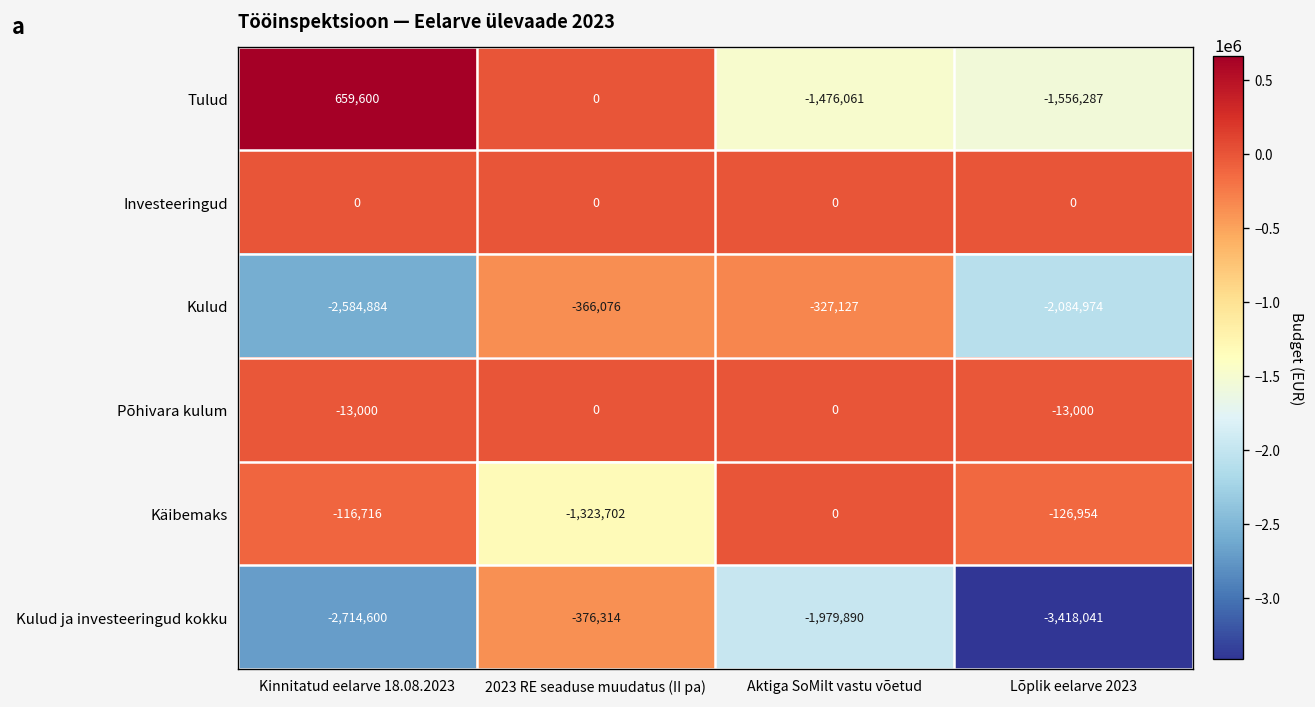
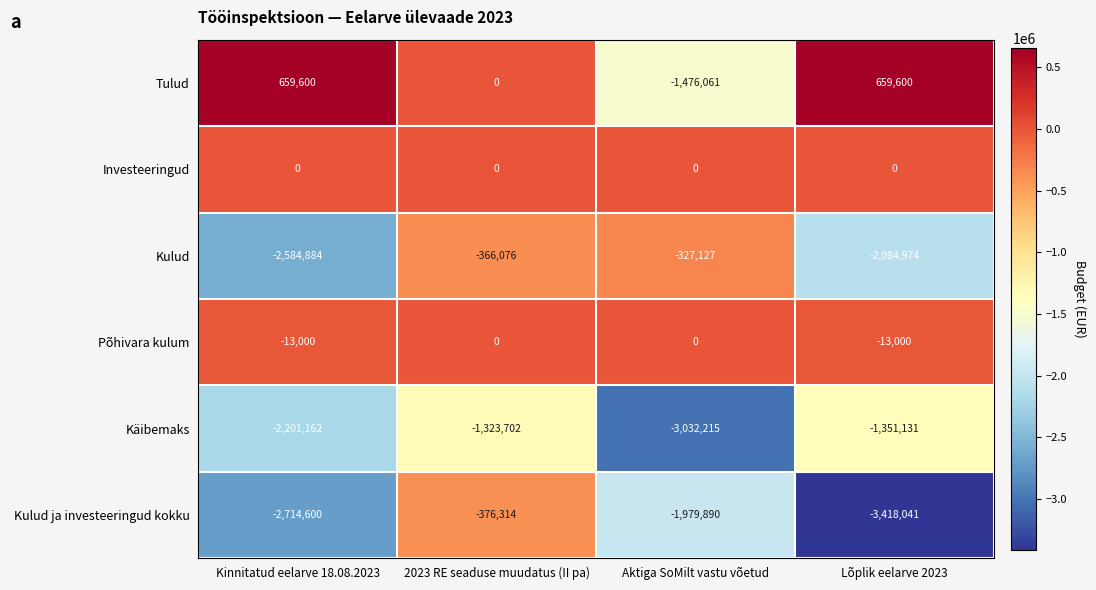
  {
    "Tulud": {
      "Kinnitatud eelarve 18.08.2023": "659,600",
      "2023 RE seaduse muudatus (II pa)": "0",
      "Aktiga SoMilt vastu võetud": "-1,476,061",
-     "Lõplik eelarve 2023": "-1,556,287"
+     "Lõplik eelarve 2023": "659,600"
    },
    "Investeeringud": {
      "Kinnitatud eelarve 18.08.2023": "0",
      "2023 RE seaduse muudatus (II pa)": "0",
      "Aktiga SoMilt vastu võetud": "0",
      "Lõplik eelarve 2023": "0"
    },
    "Kulud": {
      "Kinnitatud eelarve 18.08.2023": "-2,584,884",
      "2023 RE seaduse muudatus (II pa)": "-366,076",
      "Aktiga SoMilt vastu võetud": "-327,127",
      "Lõplik eelarve 2023": "-2,084,974"
    },
    "Põhivara kulum": {
      "Kinnitatud eelarve 18.08.2023": "-13,000",
      "2023 RE seaduse muudatus (II pa)": "0",
      "Aktiga SoMilt vastu võetud": "0",
      "Lõplik eelarve 2023": "-13,000"
    },
    "Käibemaks": {
-     "Kinnitatud eelarve 18.08.2023": "-116,716",
+     "Kinnitatud eelarve 18.08.2023": "-2,201,162",
      "2023 RE seaduse muudatus (II pa)": "-1,323,702",
-     "Aktiga SoMilt vastu võetud": "0",
-     "Lõplik eelarve 2023": "-126,954"
+     "Aktiga SoMilt vastu võetud": "-3,032,215",
+     "Lõplik eelarve 2023": "-1,351,131"
    },
    "Kulud ja investeeringud kokku": {
      "Kinnitatud eelarve 18.08.2023": "-2,714,600",
      "2023 RE seaduse muudatus (II pa)": "-376,314",
      "Aktiga SoMilt vastu võetud": "-1,979,890",
      "Lõplik eelarve 2023": "-3,418,041"
    }
  }
